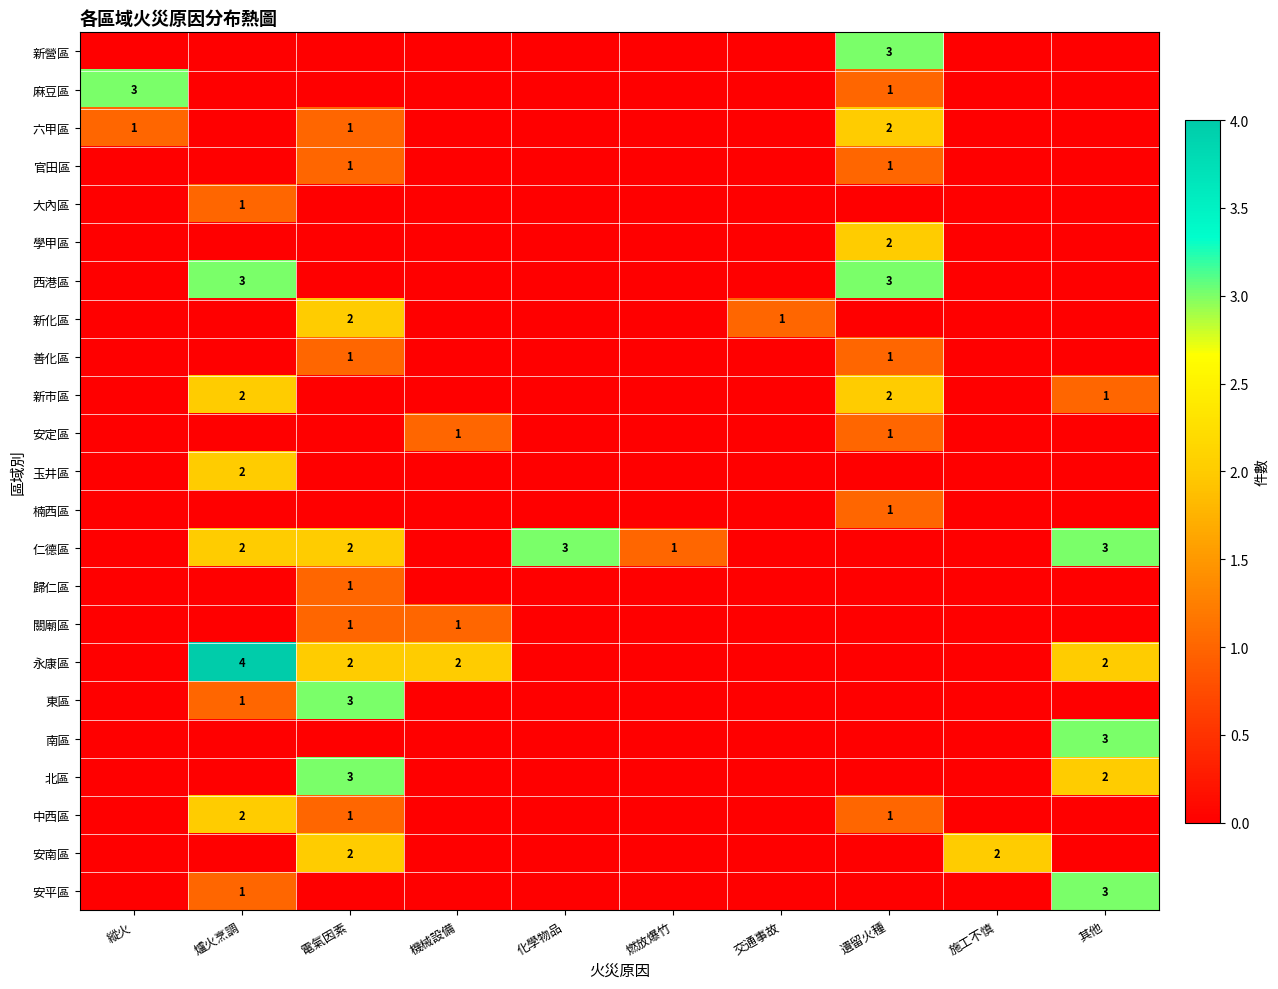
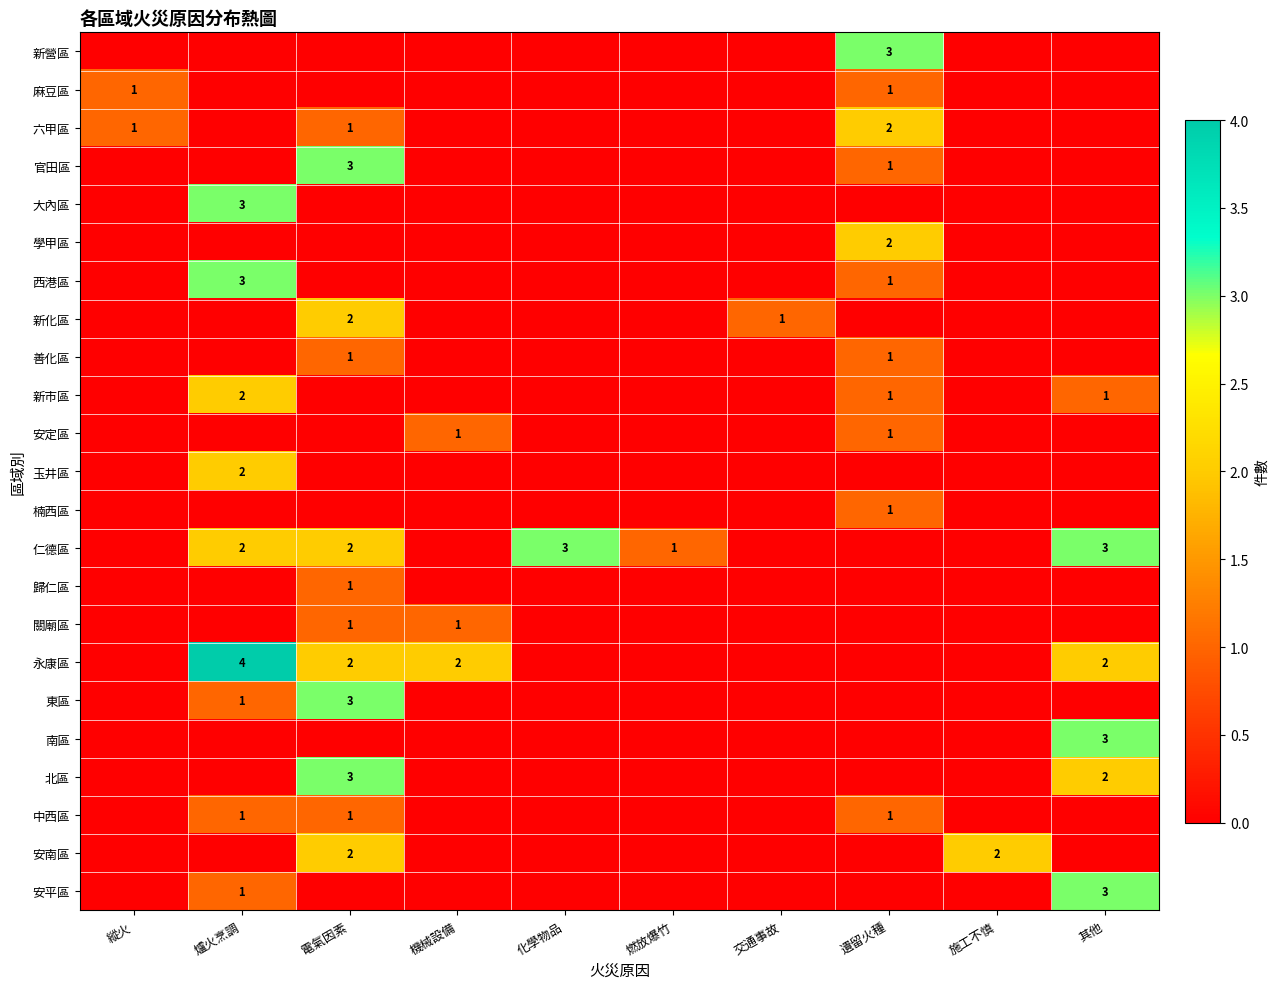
  {
    "新營區": {
      "遺留火種": 3
    },
    "麻豆區": {
-     "縱火": 3,
+     "縱火": 1,
      "遺留火種": 1
    },
    "六甲區": {
      "縱火": 1,
      "電氣因素": 1,
      "遺留火種": 2
    },
    "官田區": {
-     "電氣因素": 1,
+     "電氣因素": 3,
      "遺留火種": 1
    },
    "大內區": {
-     "爐火烹調": 1
+     "爐火烹調": 3
    },
    "學甲區": {
      "遺留火種": 2
    },
    "西港區": {
      "爐火烹調": 3,
-     "遺留火種": 3
+     "遺留火種": 1
    },
    "新化區": {
      "電氣因素": 2,
      "交通事故": 1
    },
    "善化區": {
      "電氣因素": 1,
      "遺留火種": 1
    },
    "新市區": {
      "爐火烹調": 2,
-     "遺留火種": 2,
+     "遺留火種": 1,
      "其他": 1
    },
    "安定區": {
      "機械設備": 1,
      "遺留火種": 1
    },
    "玉井區": {
      "爐火烹調": 2
    },
    "楠西區": {
      "遺留火種": 1
    },
    "仁德區": {
      "爐火烹調": 2,
      "電氣因素": 2,
      "化學物品": 3,
      "燃放爆竹": 1,
      "其他": 3
    },
    "歸仁區": {
      "電氣因素": 1
    },
    "關廟區": {
      "電氣因素": 1,
      "機械設備": 1
    },
    "永康區": {
      "爐火烹調": 4,
      "電氣因素": 2,
      "機械設備": 2,
      "其他": 2
    },
    "東區": {
      "爐火烹調": 1,
      "電氣因素": 3
    },
    "南區": {
      "其他": 3
    },
    "北區": {
      "電氣因素": 3,
      "其他": 2
    },
    "中西區": {
-     "爐火烹調": 2,
+     "爐火烹調": 1,
      "電氣因素": 1,
      "遺留火種": 1
    },
    "安南區": {
      "電氣因素": 2,
      "施工不慎": 2
    },
    "安平區": {
      "爐火烹調": 1,
      "其他": 3
    }
  }
